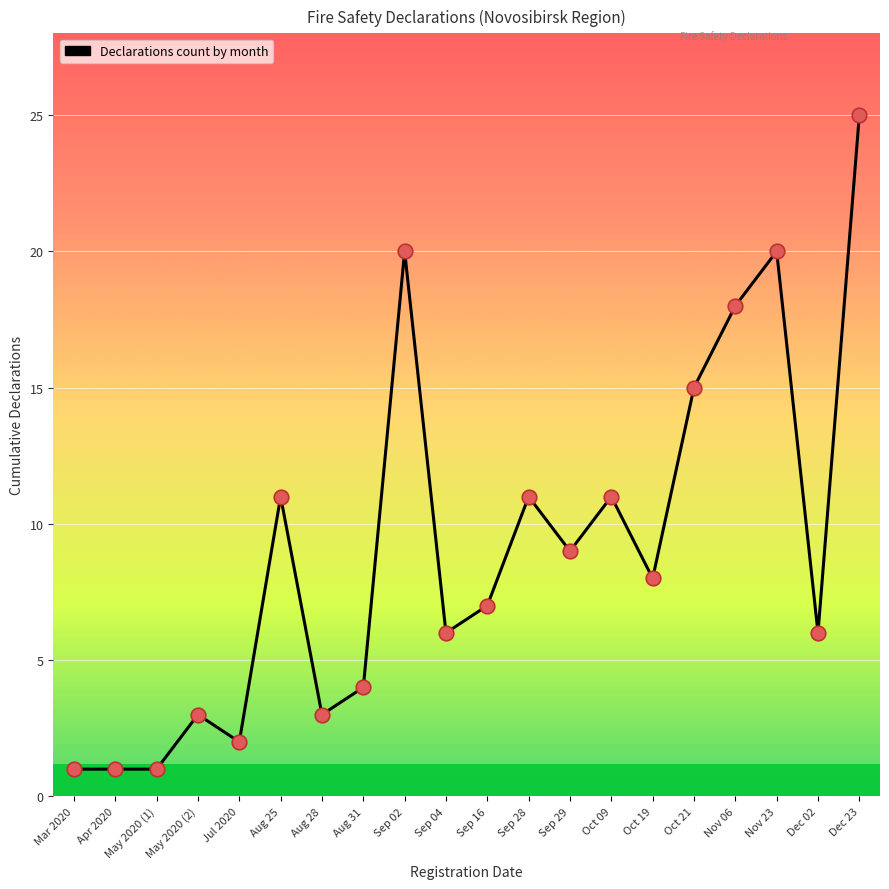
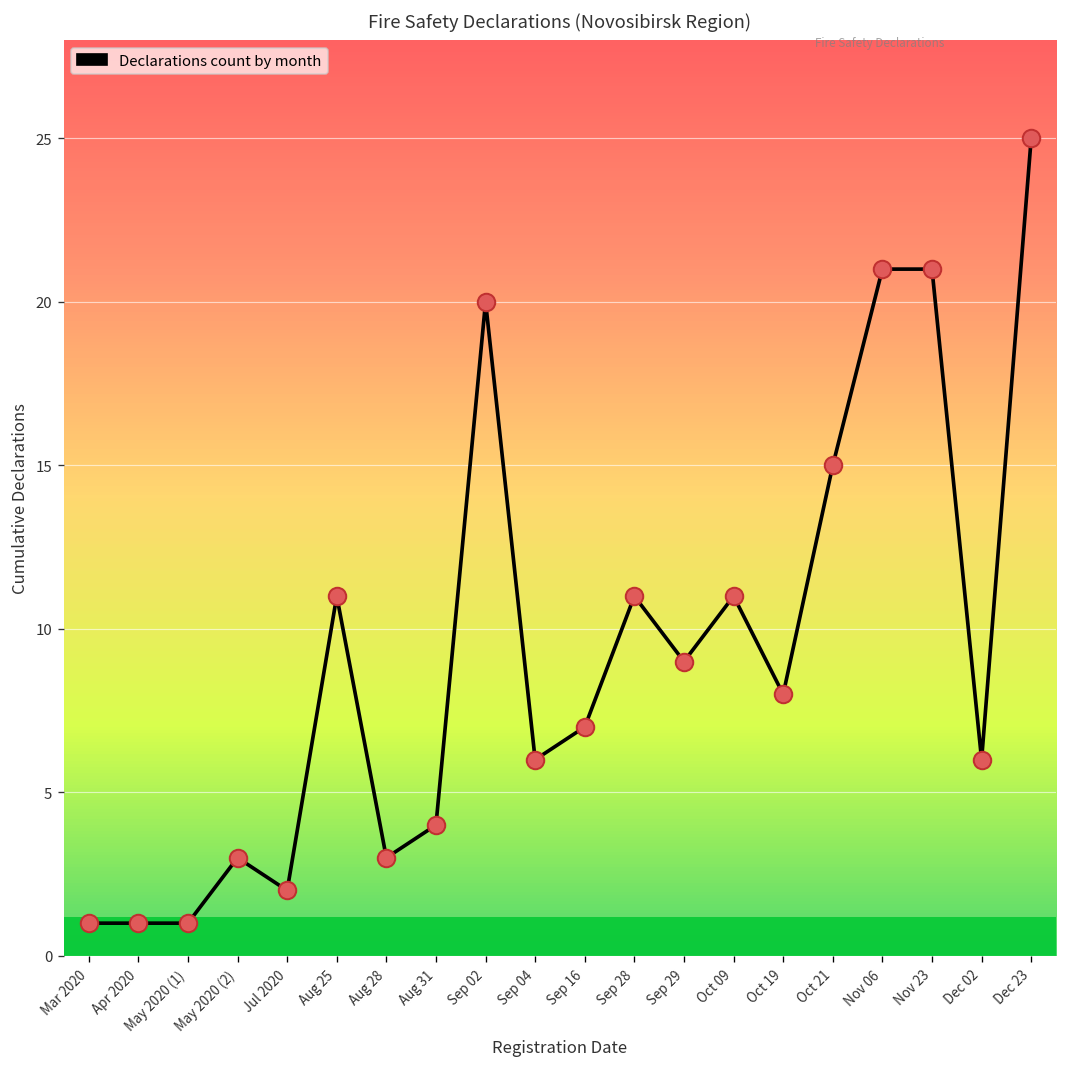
  {
    "May 2020 (2)": 3,
    "Jul 2020": 2,
    "Aug 25": 11,
    "Aug 28": 3,
    "Aug 31": 4,
    "Sep 02": 20,
    "Sep 04": 6,
    "Sep 16": 7,
    "Sep 28": 11,
    "Sep 29": 9,
    "Oct 09": 11,
    "Oct 19": 8,
    "Oct 21": 15,
-   "Nov 06": 18,
-   "Nov 23": 20,
+   "Nov 06": 21,
+   "Nov 23": 21,
    "Dec 02": 6,
    "Dec 23": 25
  }
